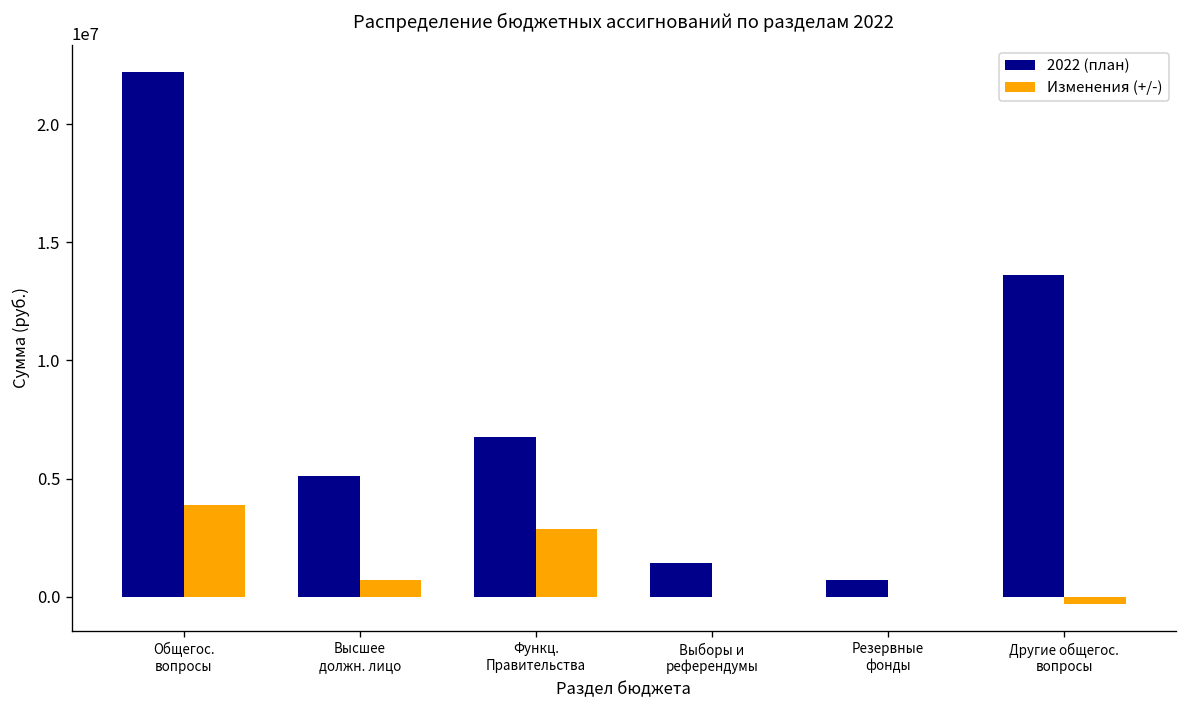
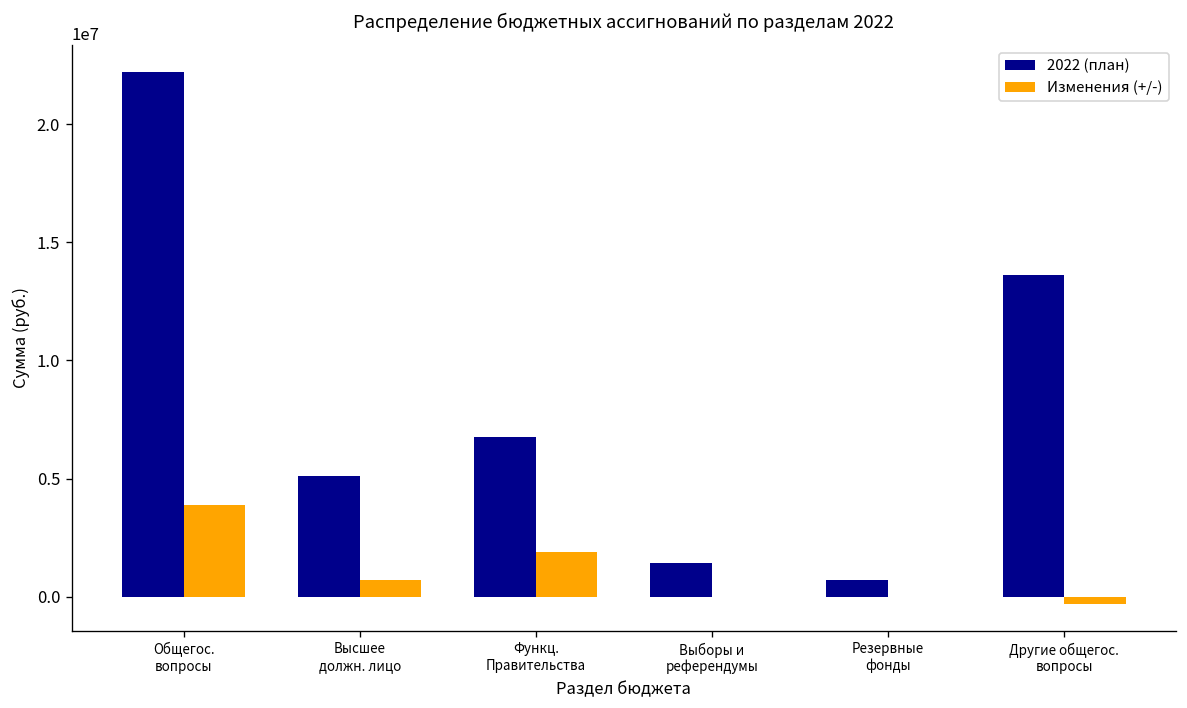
  {
    "2022 (план)": {
      "Общегос. вопросы": 22200000,
      "Высшее должн. лицо": 5100000,
      "Функц. Правительства": 6800000,
      "Выборы и референдумы": 1400000,
      "Резервные фонды": 700000,
      "Другие общегос. вопросы": 13600000
    },
    "Изменения (+/-)": {
      "Общегос. вопросы": 3900000,
      "Высшее должн. лицо": 700000,
-     "Функц. Правительства": 2900000,
+     "Функц. Правительства": 1900000,
      "Выборы и референдумы": 0,
      "Резервные фонды": 0,
      "Другие общегос. вопросы": -300000
    }
  }
